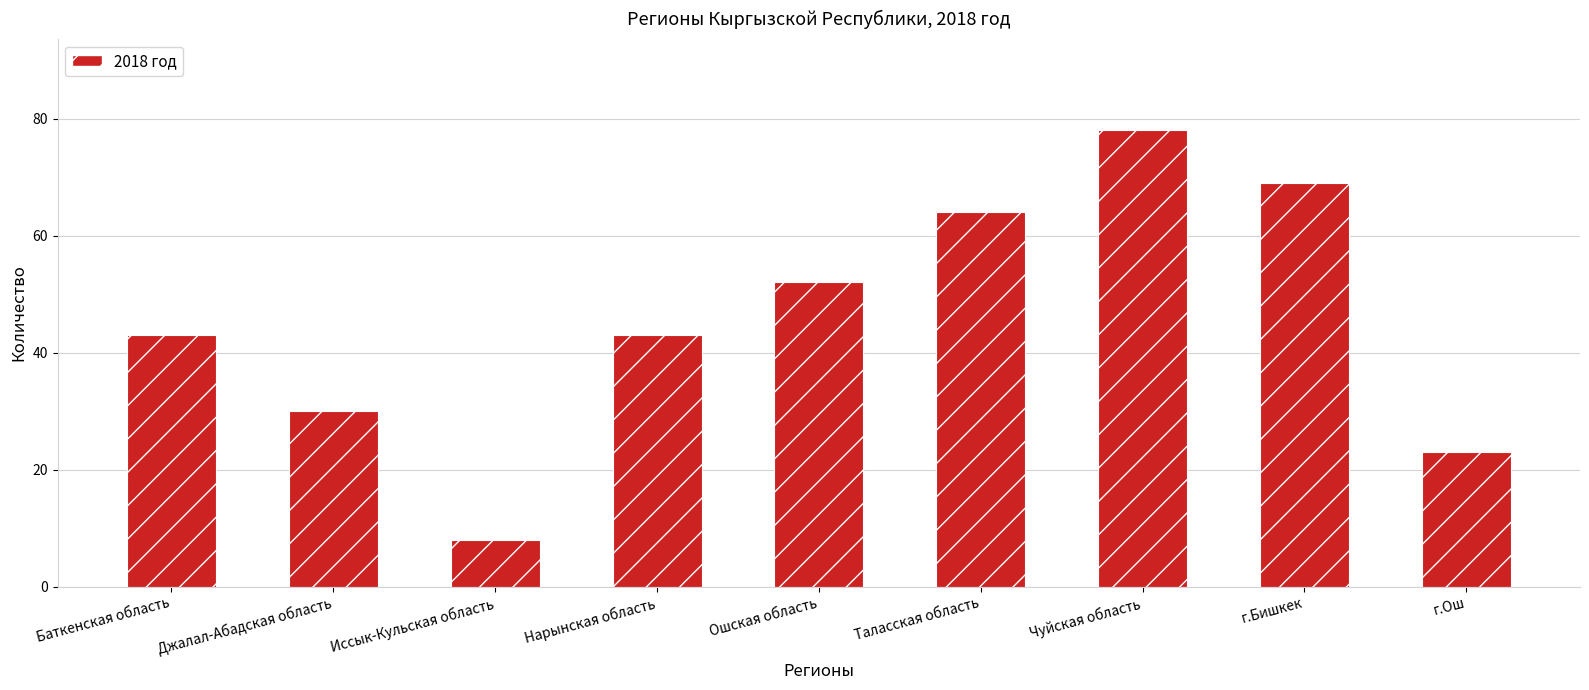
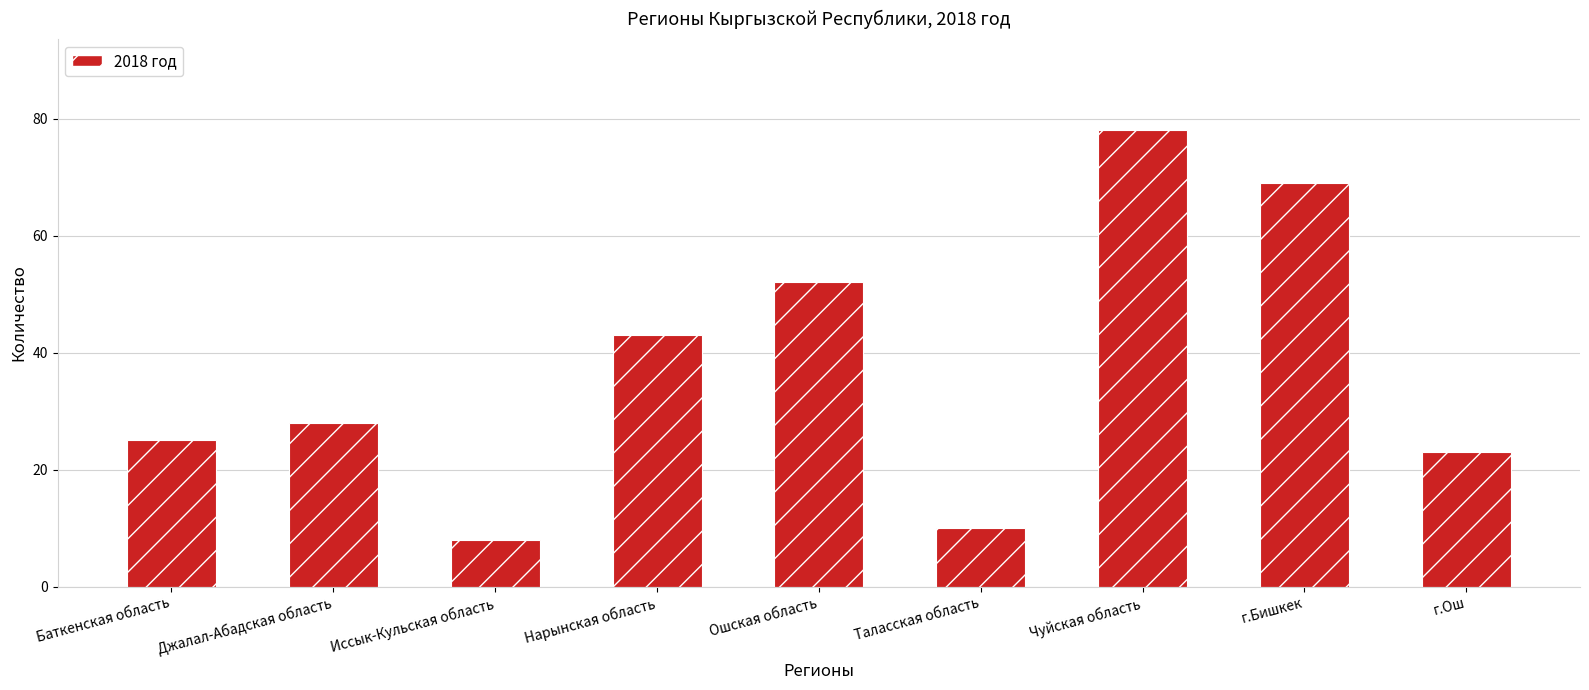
  {
-   "Баткенская область": 43,
-   "Джалал-Абадская область": 30,
+   "Баткенская область": 25,
+   "Джалал-Абадская область": 28,
    "Иссык-Кульская область": 8,
    "Нарынская область": 43,
    "Ошская область": 52,
-   "Таласская область": 64,
+   "Таласская область": 10,
    "Чуйская область": 78,
    "г.Бишкек": 69,
    "г.Ош": 23
  }
